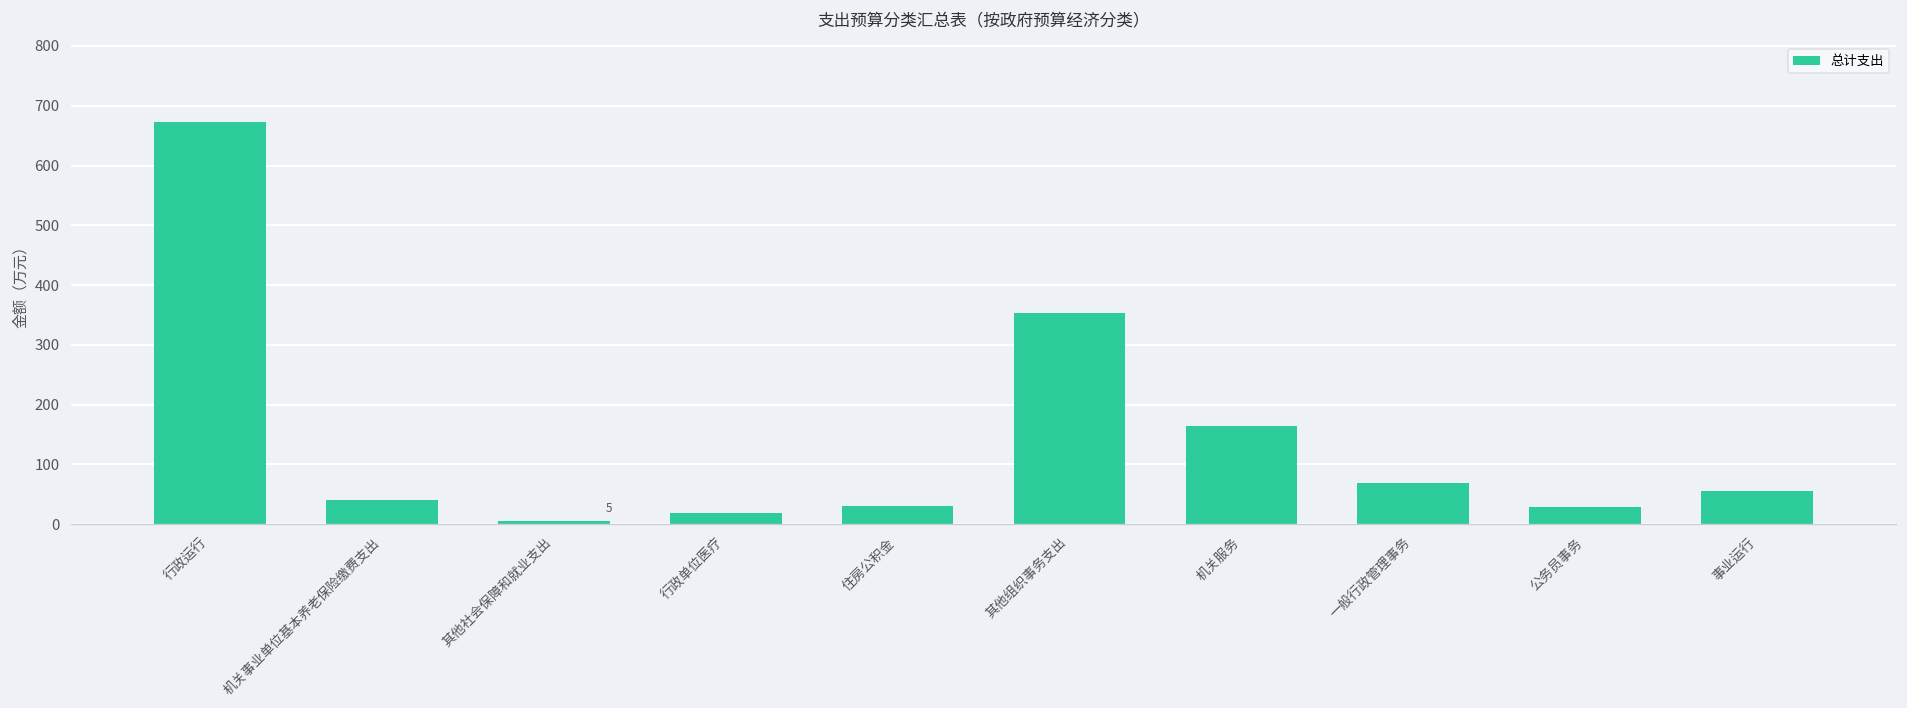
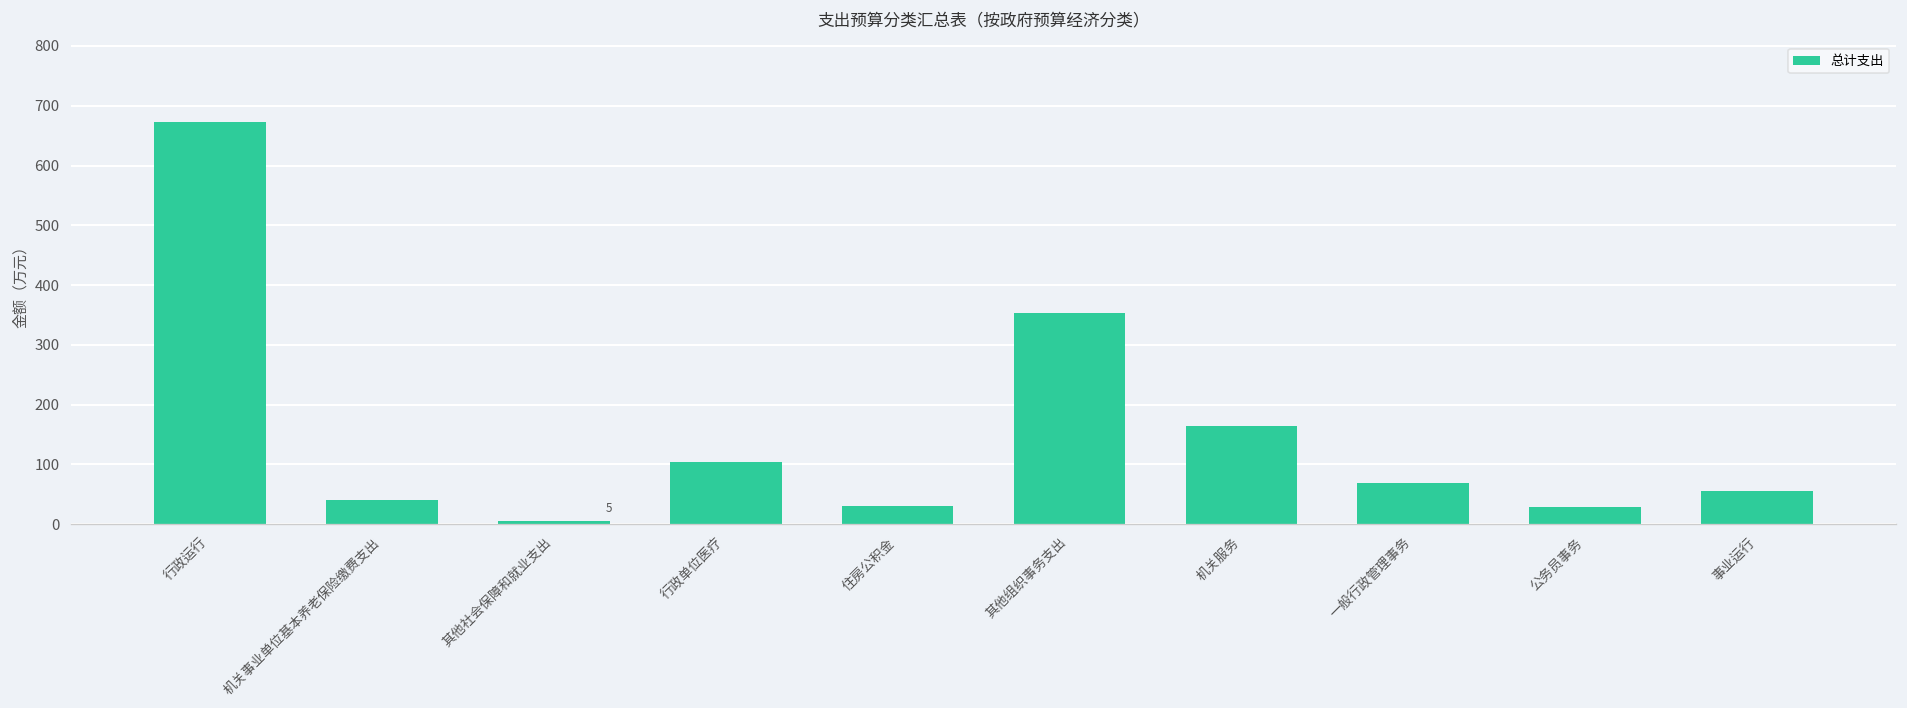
  {
    "行政运行": 670,
    "机关事业单位基本养老保险缴费支出": 40,
-   "行政单位医疗": 20,
+   "行政单位医疗": 100,
    "住房公积金": 30,
    "其他组织事务支出": 350,
    "机关服务": 160,
    "一般行政管理事务": 70,
    "公务员事务": 30,
    "事业运行": 60
  }
